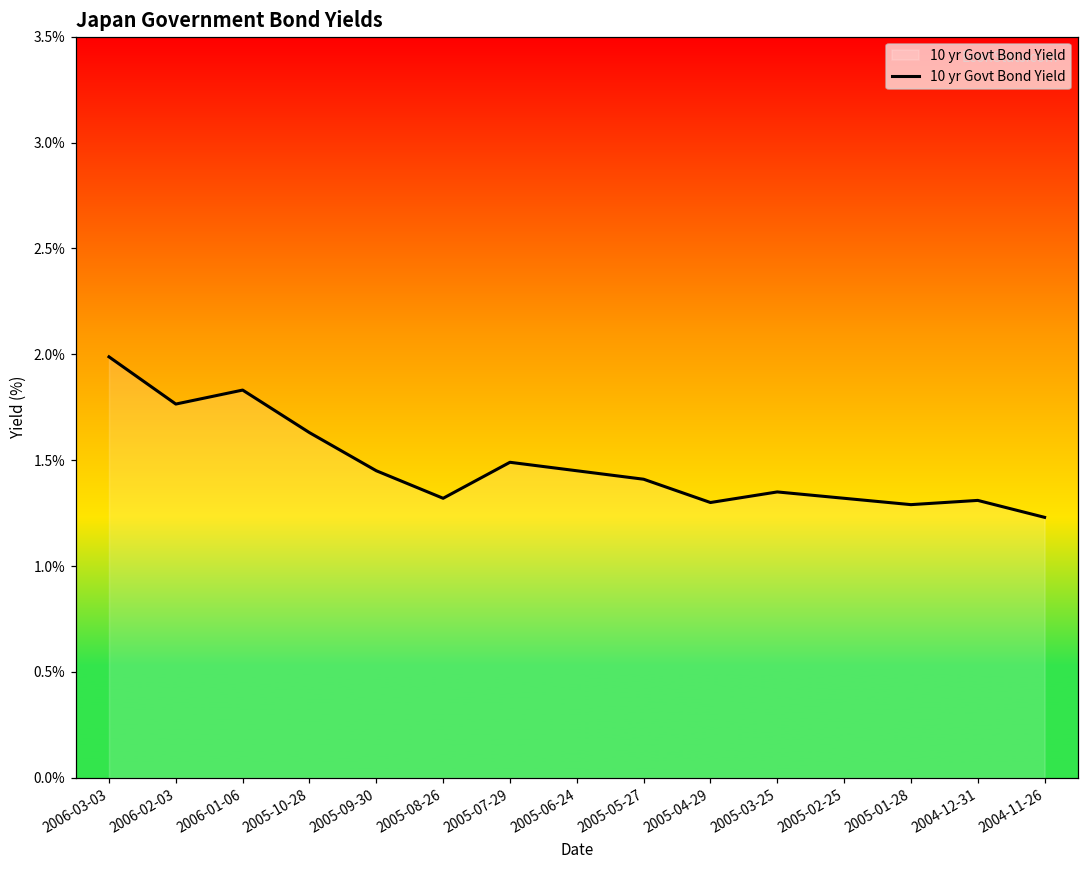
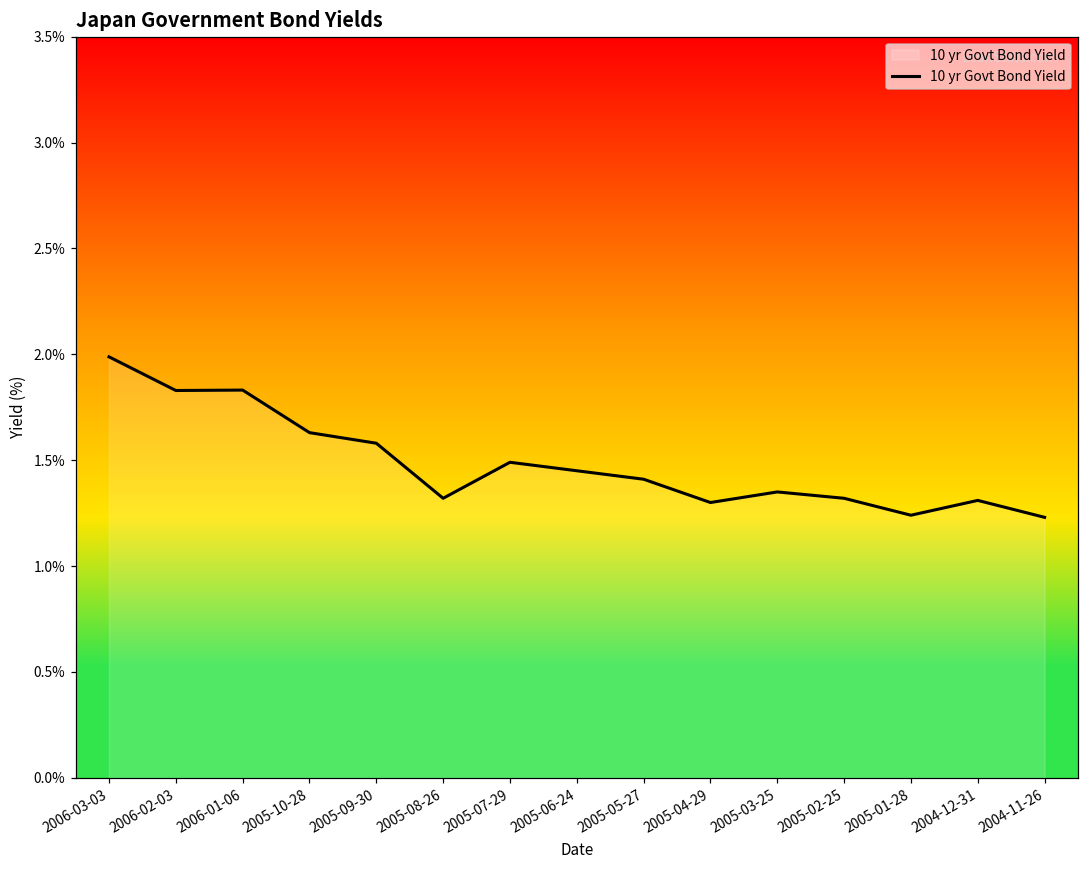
  {
    "2006-03-03": "1.99%",
-   "2006-02-03": "1.77%",
+   "2006-02-03": "1.83%",
    "2006-01-06": "1.83%",
    "2005-10-28": "1.63%",
-   "2005-09-30": "1.45%",
+   "2005-09-30": "1.58%",
    "2005-08-26": "1.32%",
    "2005-07-29": "1.49%",
    "2005-06-24": "1.45%",
    "2005-05-27": "1.41%",
    "2005-04-29": "1.30%",
    "2005-03-25": "1.35%",
    "2005-02-25": "1.32%",
-   "2005-01-28": "1.29%",
+   "2005-01-28": "1.24%",
    "2004-12-31": "1.31%",
    "2004-11-26": "1.23%"
  }
